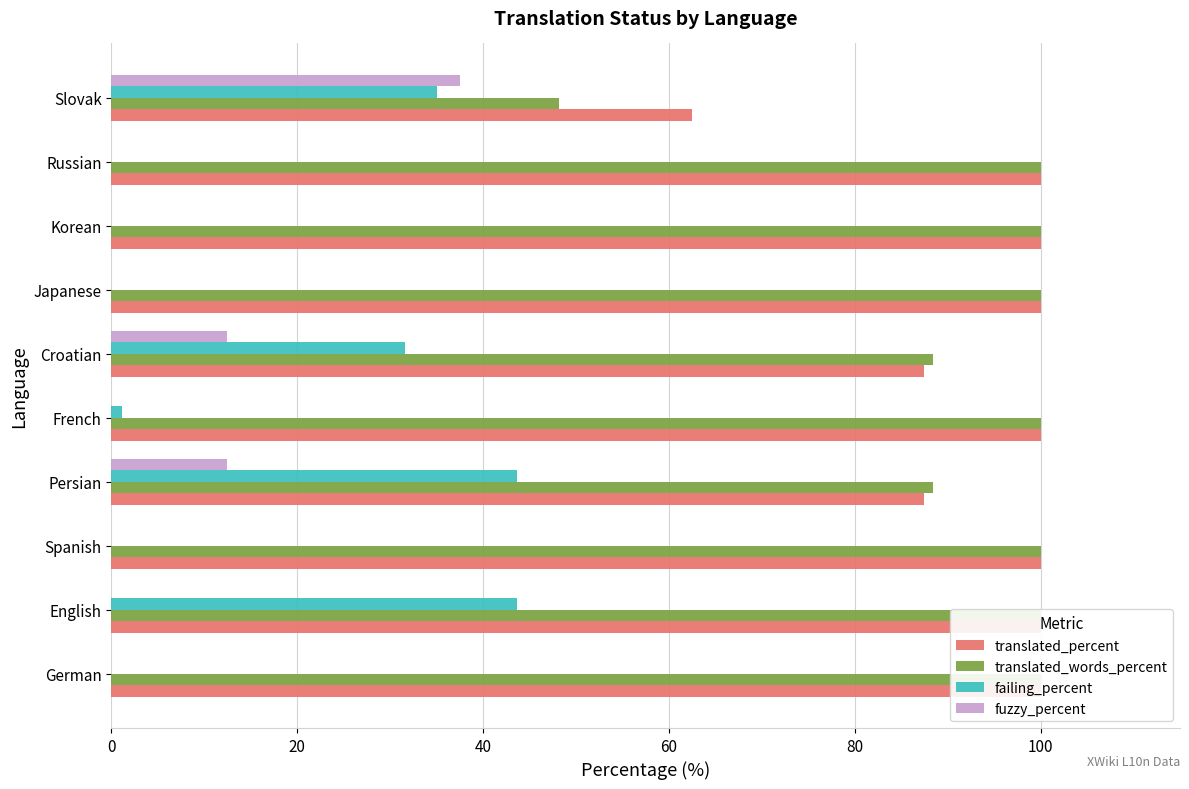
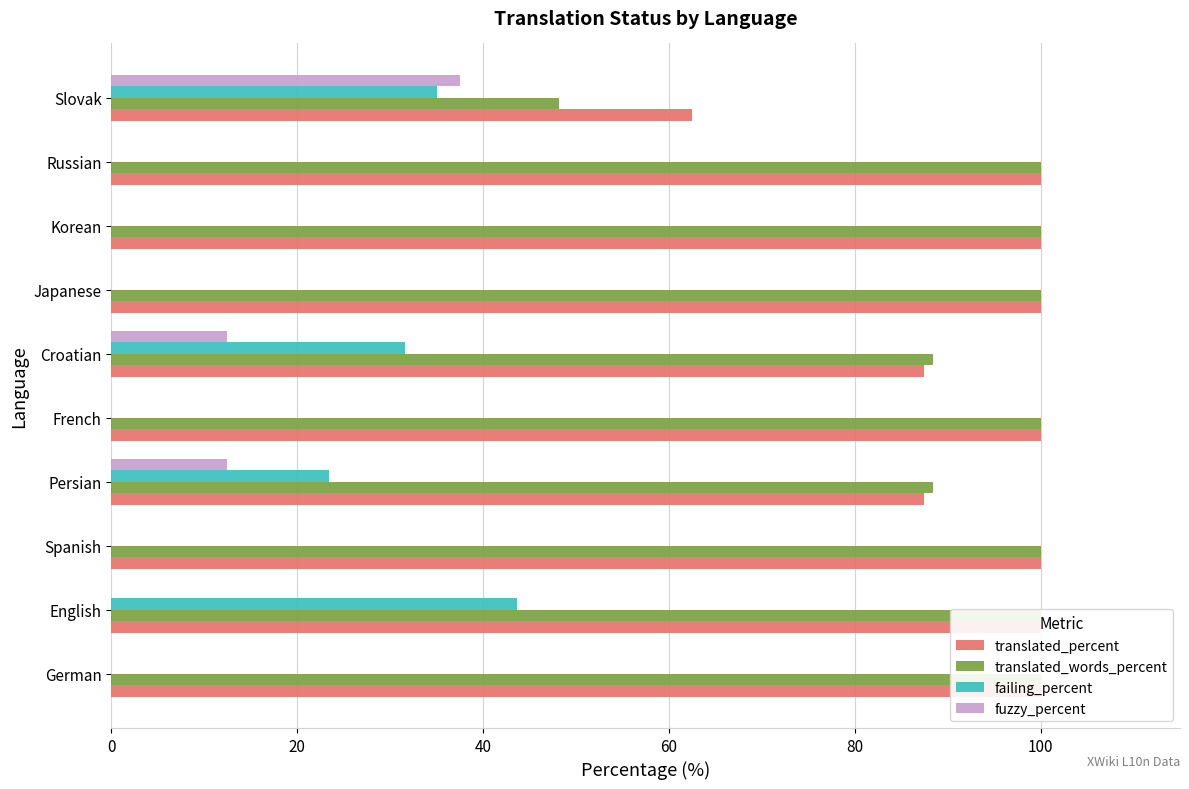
  {
    "translated_percent": {
      "Slovak": 63,
      "Russian": 100,
      "Korean": 100,
      "Japanese": 100,
      "Croatian": 88,
      "French": 100,
      "Persian": 88,
      "Spanish": 100
    },
    "translated_words_percent": {
      "Slovak": 48,
      "Russian": 100,
      "Korean": 100,
      "Japanese": 100,
      "Croatian": 88,
      "French": 100,
      "Persian": 88,
      "Spanish": 100
    },
    "failing_percent": {
      "Slovak": 35,
      "Russian": 0,
      "Korean": 0,
      "Japanese": 0,
      "Croatian": 32,
-     "French": 1,
-     "Persian": 44,
+     "French": 0,
+     "Persian": 23,
      "Spanish": 0,
      "English": 44,
      "German": 0
    },
    "fuzzy_percent": {
      "Slovak": 38,
      "Russian": 0,
      "Korean": 0,
      "Japanese": 0,
      "Croatian": 13,
      "French": 0,
      "Persian": 13,
      "Spanish": 0,
      "English": 0,
      "German": 0
    }
  }
